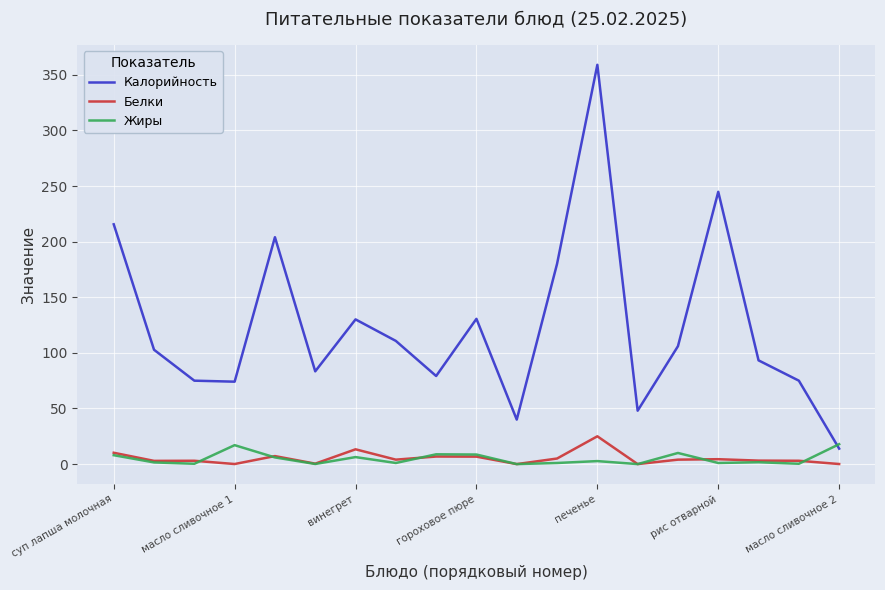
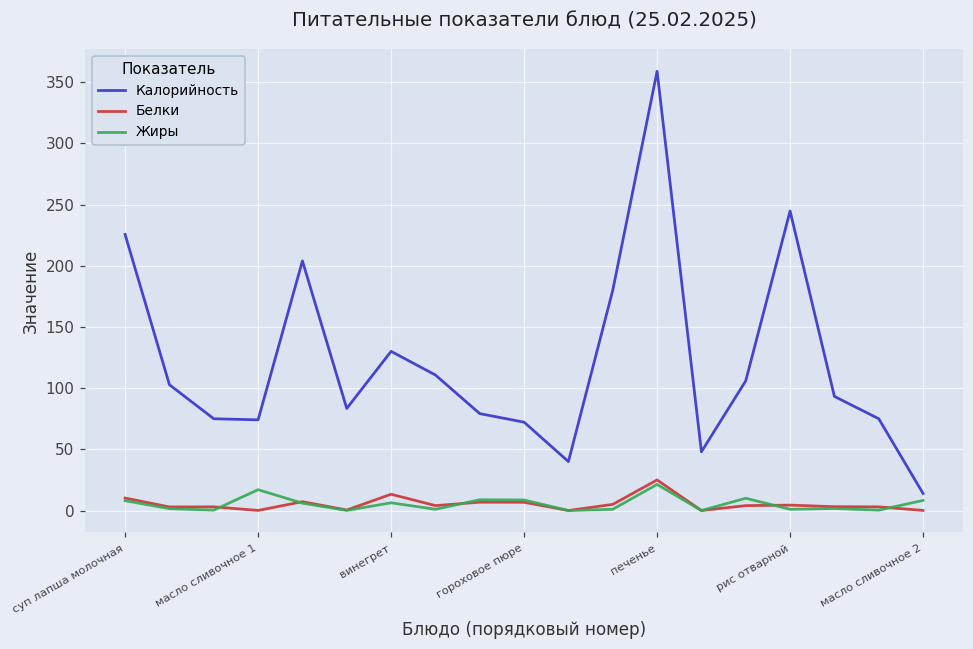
  {
    "Калорийность": {
-     "суп лапша молочная": 216,
+     "суп лапша молочная": 226,
      "масло сливочное 1": 74,
      "винегрет": 130,
-     "гороховое пюре": 131,
+     "гороховое пюре": 72,
      "печенье": 359,
      "рис отварной": 245,
      "масло сливочное 2": 14
    },
    "Белки": {
      "масло сливочное 1": 0,
      "винегрет": 13,
      "печенье": 25,
      "рис отварной": 4,
      "масло сливочное 2": 0
    },
    "Жиры": {
      "масло сливочное 1": 17,
      "винегрет": 6,
-     "печенье": 3,
+     "печенье": 21,
      "рис отварной": 1,
-     "масло сливочное 2": 18
+     "масло сливочное 2": 8
    }
  }
